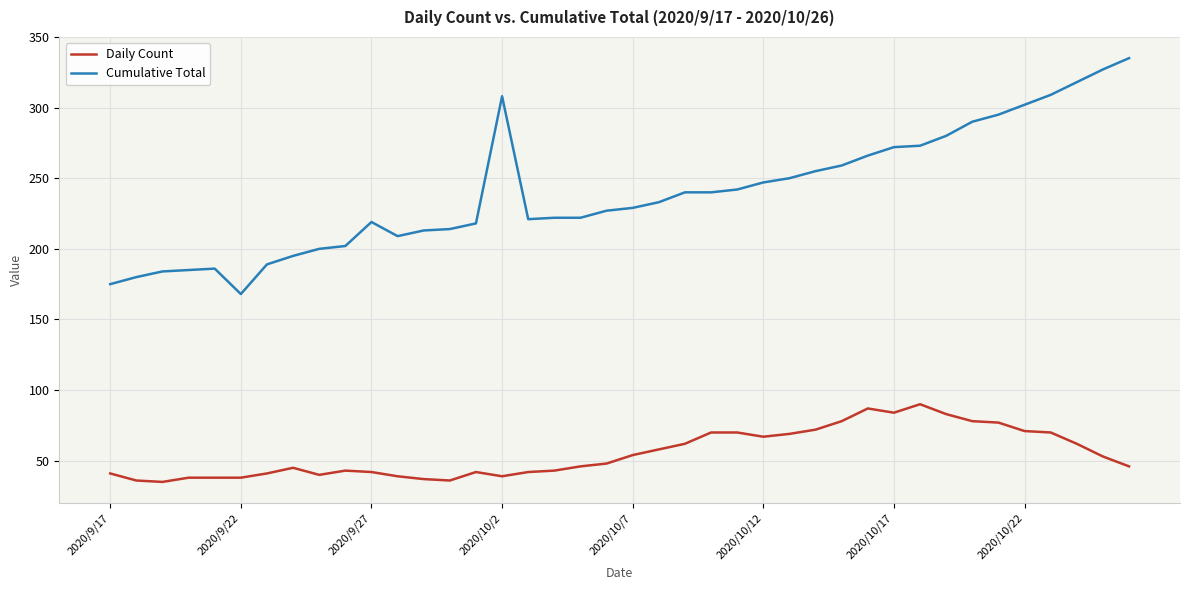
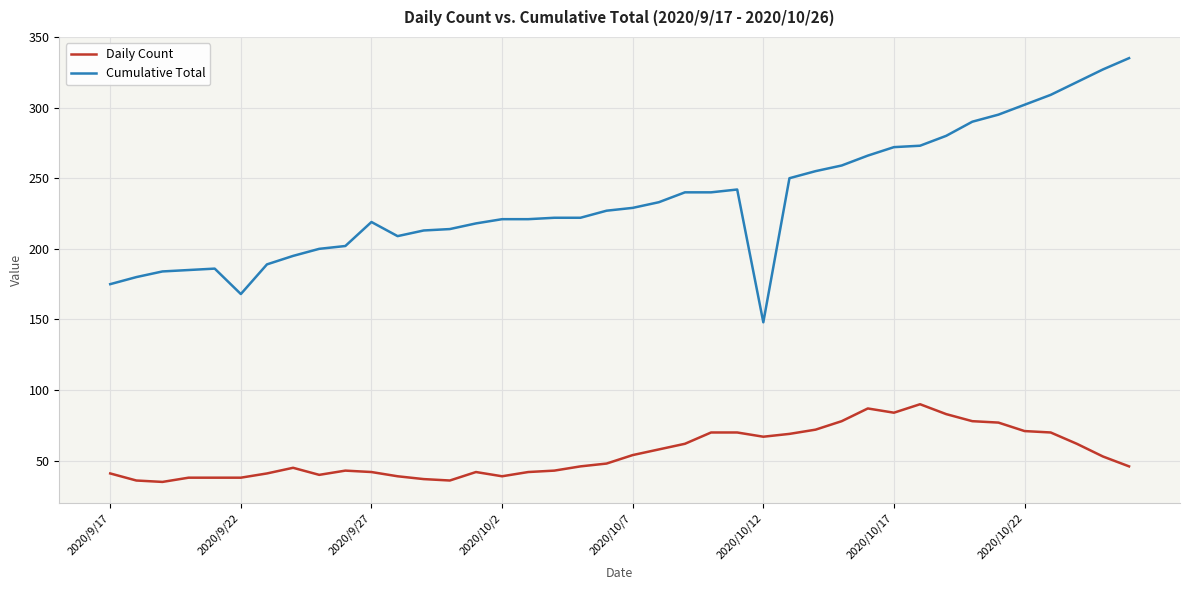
  {
    "Daily Count": {
      "2020/9/17": 41,
      "2020/9/22": 38,
      "2020/9/27": 42,
      "2020/10/2": 39,
      "2020/10/7": 54,
      "2020/10/12": 67,
      "2020/10/17": 84,
      "2020/10/22": 71
    },
    "Cumulative Total": {
      "2020/9/17": 175,
      "2020/9/22": 168,
      "2020/9/27": 219,
-     "2020/10/2": 308,
+     "2020/10/2": 221,
      "2020/10/7": 229,
-     "2020/10/12": 247,
+     "2020/10/12": 148,
      "2020/10/17": 272,
      "2020/10/22": 302
    }
  }
